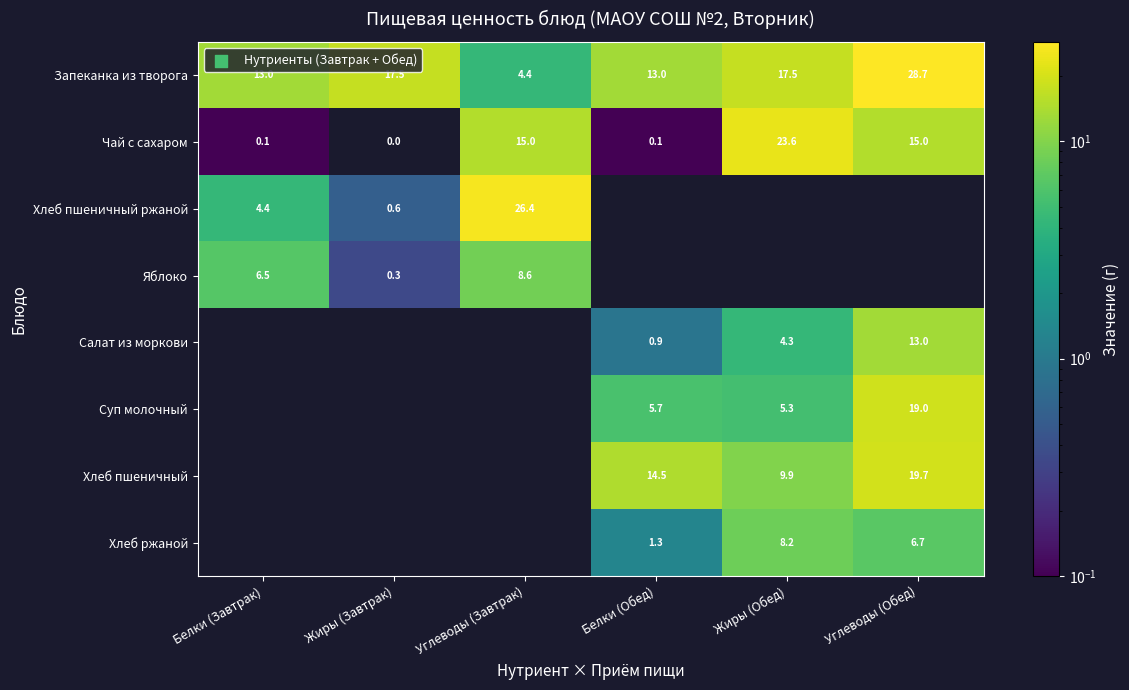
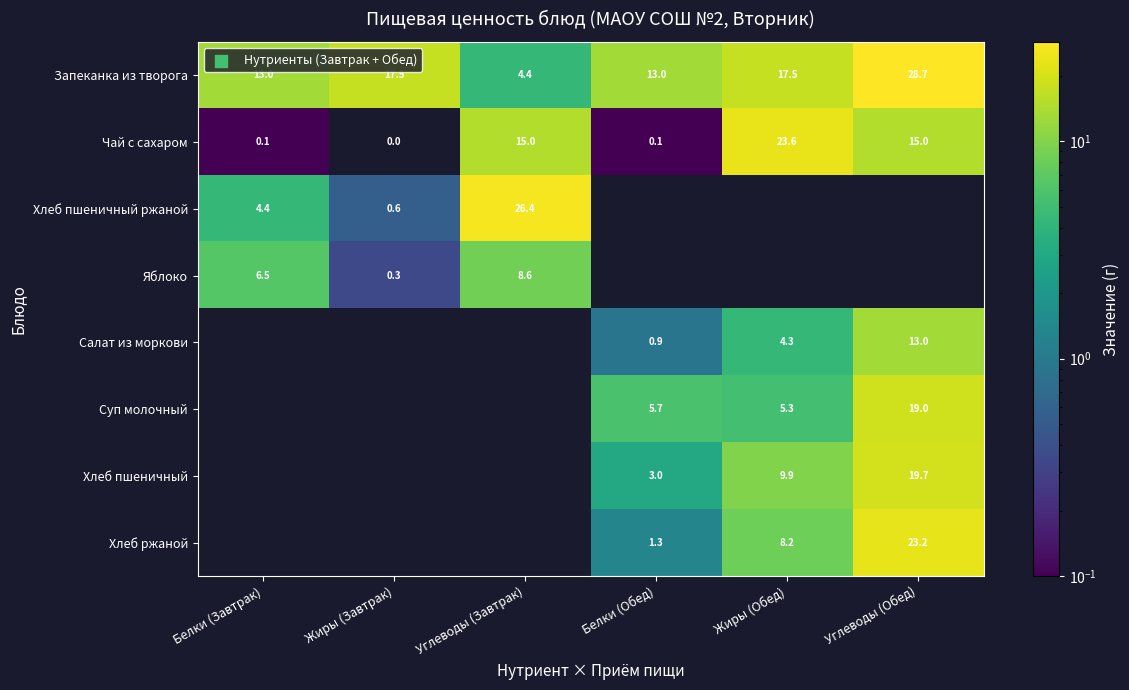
  {
    "Запеканка из творога": {
      "Углеводы (Завтрак)": 4.4,
      "Белки (Обед)": 13.0,
      "Жиры (Обед)": 17.5,
      "Углеводы (Обед)": 28.7
    },
    "Чай с сахаром": {
      "Белки (Завтрак)": 0.1,
      "Жиры (Завтрак)": 0.0,
      "Углеводы (Завтрак)": 15.0,
      "Белки (Обед)": 0.1,
      "Жиры (Обед)": 23.6,
      "Углеводы (Обед)": 15.0
    },
    "Хлеб пшеничный ржаной": {
      "Белки (Завтрак)": 4.4,
      "Жиры (Завтрак)": 0.6,
      "Углеводы (Завтрак)": 26.4
    },
    "Яблоко": {
      "Белки (Завтрак)": 6.5,
      "Жиры (Завтрак)": 0.3,
      "Углеводы (Завтрак)": 8.6
    },
    "Салат из моркови": {
      "Белки (Обед)": 0.9,
      "Жиры (Обед)": 4.3,
      "Углеводы (Обед)": 13.0
    },
    "Суп молочный": {
      "Белки (Обед)": 5.7,
      "Жиры (Обед)": 5.3,
      "Углеводы (Обед)": 19.0
    },
    "Хлеб пшеничный": {
-     "Белки (Обед)": 14.5,
+     "Белки (Обед)": 3.0,
      "Жиры (Обед)": 9.9,
      "Углеводы (Обед)": 19.7
    },
    "Хлеб ржаной": {
      "Белки (Обед)": 1.3,
      "Жиры (Обед)": 8.2,
-     "Углеводы (Обед)": 6.7
+     "Углеводы (Обед)": 23.2
    }
  }
